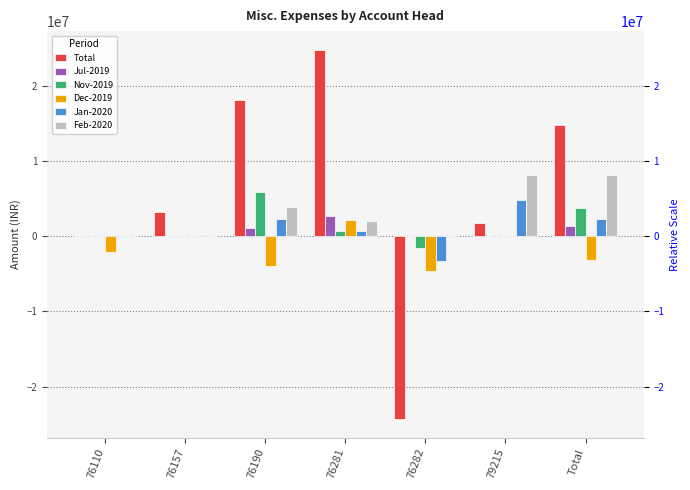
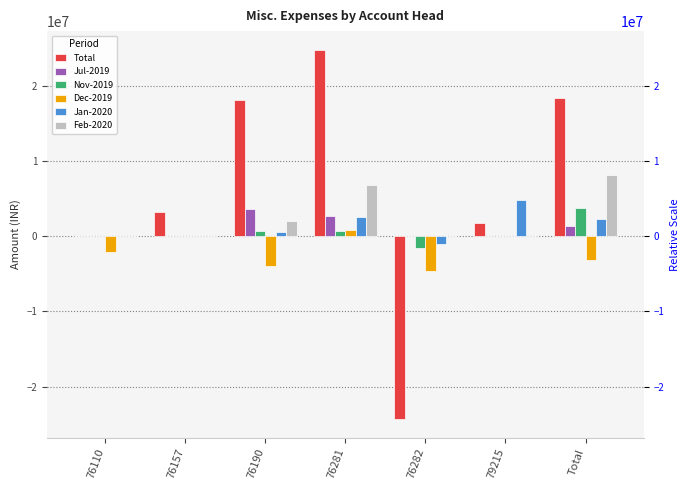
  {
    "Total": {
      "76110": 0,
      "76157": 3000000,
      "76190": 18000000,
      "76281": 25000000,
      "76282": -24000000,
      "79215": 2000000,
-     "Total": 15000000
+     "Total": 18000000
    },
    "Jul-2019": {
      "76110": 0,
      "76157": 0,
-     "76190": 1000000,
+     "76190": 4000000,
      "76281": 3000000,
      "76282": 0,
      "79215": 0,
      "Total": 1000000
    },
    "Nov-2019": {
      "76157": 0,
-     "76190": 6000000,
+     "76190": 1000000,
      "76281": 1000000,
      "76282": -2000000,
      "79215": 0,
      "Total": 4000000
    },
    "Dec-2019": {
      "76110": -2000000,
      "76157": 0,
      "76190": -4000000,
-     "76281": 2000000,
+     "76281": 1000000,
      "76282": -5000000,
      "79215": 0,
      "Total": -3000000
    },
    "Jan-2020": {
      "76110": 0,
      "76157": 0,
-     "76190": 2000000,
-     "76281": 1000000,
-     "76282": -3000000,
+     "76190": 1000000,
+     "76281": 3000000,
+     "76282": -1000000,
      "79215": 5000000,
      "Total": 2000000
    },
    "Feb-2020": {
      "76110": 0,
      "76157": 0,
-     "76190": 4000000,
-     "76281": 2000000,
+     "76190": 2000000,
+     "76281": 7000000,
      "76282": 0,
-     "79215": 8000000,
+     "79215": 0,
      "Total": 8000000
    }
  }
